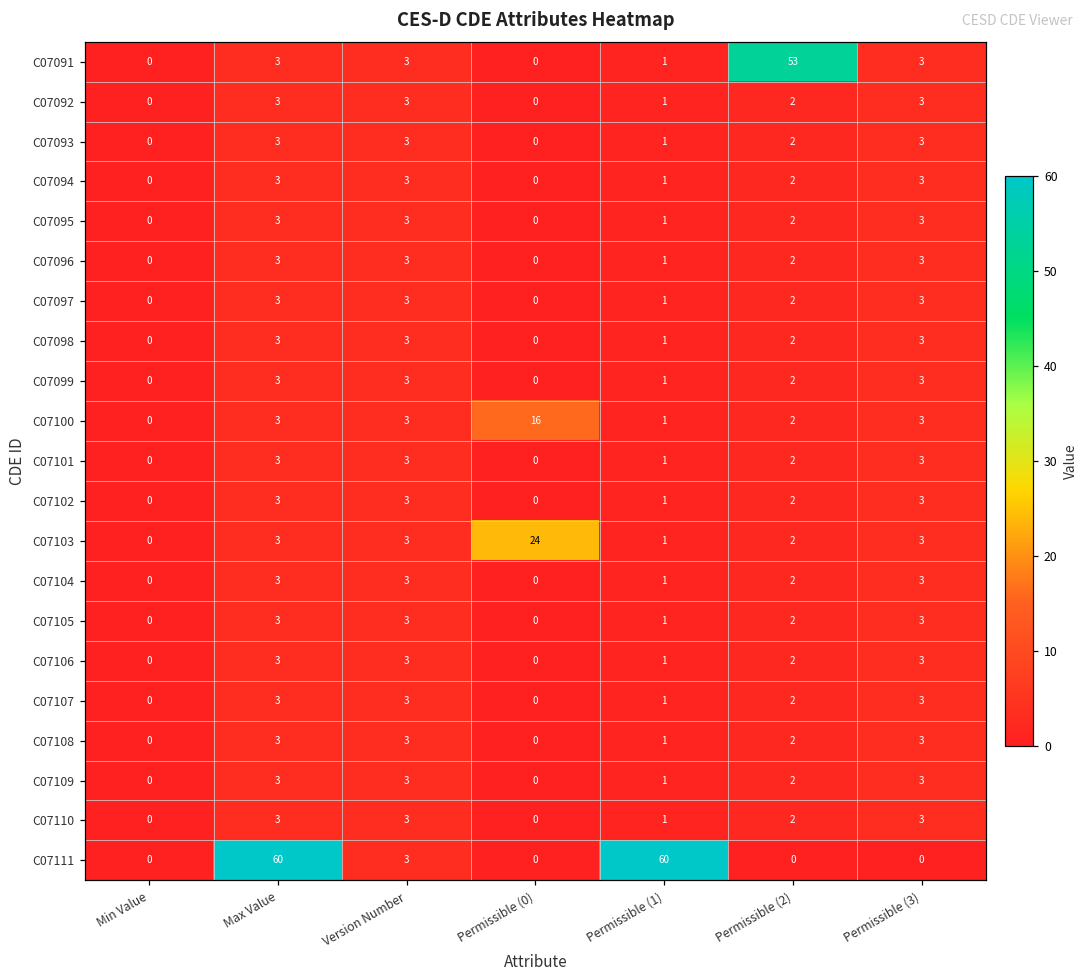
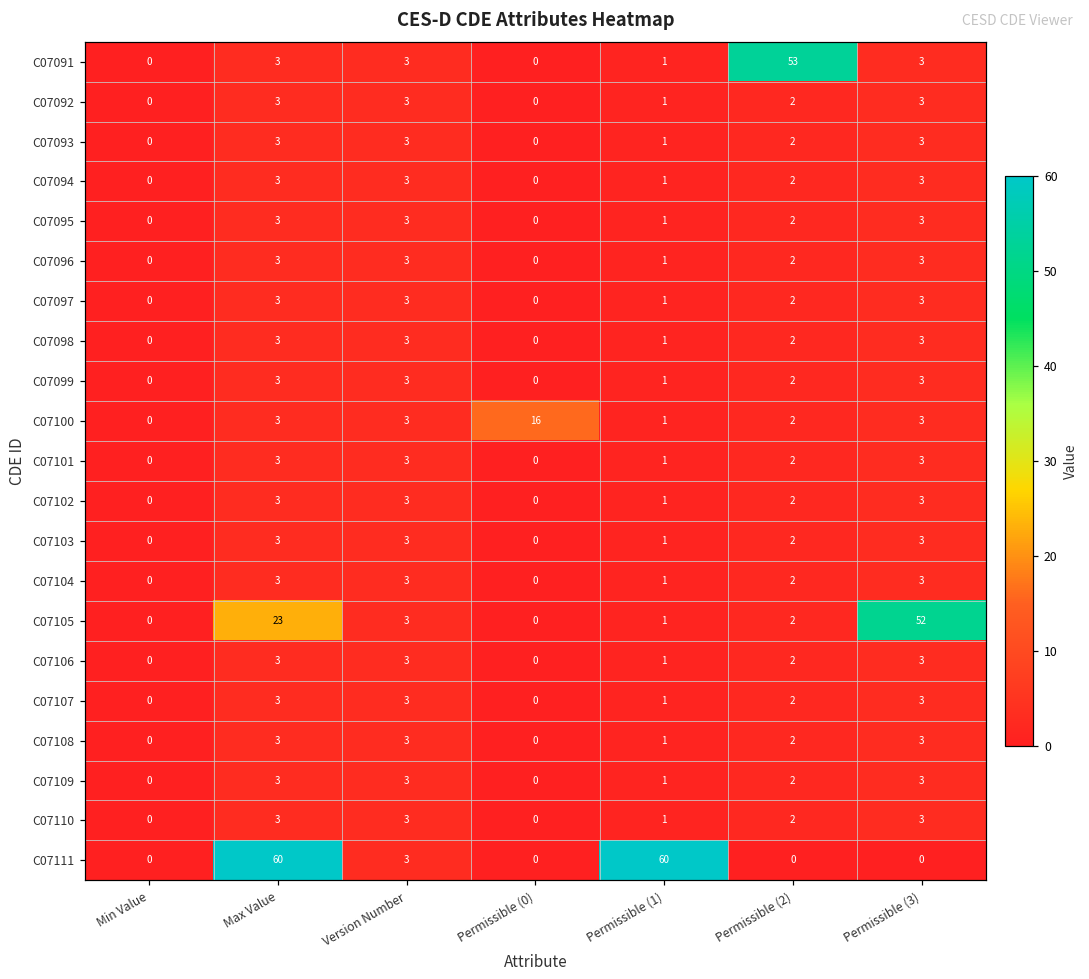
  {
    "C07091": {
      "Min Value": 0,
      "Max Value": 3,
      "Version Number": 3,
      "Permissible (0)": 0,
      "Permissible (1)": 1,
      "Permissible (2)": 53,
      "Permissible (3)": 3
    },
    "C07092": {
      "Min Value": 0,
      "Max Value": 3,
      "Version Number": 3,
      "Permissible (0)": 0,
      "Permissible (1)": 1,
      "Permissible (2)": 2,
      "Permissible (3)": 3
    },
    "C07093": {
      "Min Value": 0,
      "Max Value": 3,
      "Version Number": 3,
      "Permissible (0)": 0,
      "Permissible (1)": 1,
      "Permissible (2)": 2,
      "Permissible (3)": 3
    },
    "C07094": {
      "Min Value": 0,
      "Max Value": 3,
      "Version Number": 3,
      "Permissible (0)": 0,
      "Permissible (1)": 1,
      "Permissible (2)": 2,
      "Permissible (3)": 3
    },
    "C07095": {
      "Min Value": 0,
      "Max Value": 3,
      "Version Number": 3,
      "Permissible (0)": 0,
      "Permissible (1)": 1,
      "Permissible (2)": 2,
      "Permissible (3)": 3
    },
    "C07096": {
      "Min Value": 0,
      "Max Value": 3,
      "Version Number": 3,
      "Permissible (0)": 0,
      "Permissible (1)": 1,
      "Permissible (2)": 2,
      "Permissible (3)": 3
    },
    "C07097": {
      "Min Value": 0,
      "Max Value": 3,
      "Version Number": 3,
      "Permissible (0)": 0,
      "Permissible (1)": 1,
      "Permissible (2)": 2,
      "Permissible (3)": 3
    },
    "C07098": {
      "Min Value": 0,
      "Max Value": 3,
      "Version Number": 3,
      "Permissible (0)": 0,
      "Permissible (1)": 1,
      "Permissible (2)": 2,
      "Permissible (3)": 3
    },
    "C07099": {
      "Min Value": 0,
      "Max Value": 3,
      "Version Number": 3,
      "Permissible (0)": 0,
      "Permissible (1)": 1,
      "Permissible (2)": 2,
      "Permissible (3)": 3
    },
    "C07100": {
      "Min Value": 0,
      "Max Value": 3,
      "Version Number": 3,
      "Permissible (0)": 16,
      "Permissible (1)": 1,
      "Permissible (2)": 2,
      "Permissible (3)": 3
    },
    "C07101": {
      "Min Value": 0,
      "Max Value": 3,
      "Version Number": 3,
      "Permissible (0)": 0,
      "Permissible (1)": 1,
      "Permissible (2)": 2,
      "Permissible (3)": 3
    },
    "C07102": {
      "Min Value": 0,
      "Max Value": 3,
      "Version Number": 3,
      "Permissible (0)": 0,
      "Permissible (1)": 1,
      "Permissible (2)": 2,
      "Permissible (3)": 3
    },
    "C07103": {
      "Min Value": 0,
      "Max Value": 3,
      "Version Number": 3,
-     "Permissible (0)": 24,
+     "Permissible (0)": 0,
      "Permissible (1)": 1,
      "Permissible (2)": 2,
      "Permissible (3)": 3
    },
    "C07104": {
      "Min Value": 0,
      "Max Value": 3,
      "Version Number": 3,
      "Permissible (0)": 0,
      "Permissible (1)": 1,
      "Permissible (2)": 2,
      "Permissible (3)": 3
    },
    "C07105": {
      "Min Value": 0,
-     "Max Value": 3,
+     "Max Value": 23,
      "Version Number": 3,
      "Permissible (0)": 0,
      "Permissible (1)": 1,
      "Permissible (2)": 2,
-     "Permissible (3)": 3
+     "Permissible (3)": 52
    },
    "C07106": {
      "Min Value": 0,
      "Max Value": 3,
      "Version Number": 3,
      "Permissible (0)": 0,
      "Permissible (1)": 1,
      "Permissible (2)": 2,
      "Permissible (3)": 3
    },
    "C07107": {
      "Min Value": 0,
      "Max Value": 3,
      "Version Number": 3,
      "Permissible (0)": 0,
      "Permissible (1)": 1,
      "Permissible (2)": 2,
      "Permissible (3)": 3
    },
    "C07108": {
      "Min Value": 0,
      "Max Value": 3,
      "Version Number": 3,
      "Permissible (0)": 0,
      "Permissible (1)": 1,
      "Permissible (2)": 2,
      "Permissible (3)": 3
    },
    "C07109": {
      "Min Value": 0,
      "Max Value": 3,
      "Version Number": 3,
      "Permissible (0)": 0,
      "Permissible (1)": 1,
      "Permissible (2)": 2,
      "Permissible (3)": 3
    },
    "C07110": {
      "Min Value": 0,
      "Max Value": 3,
      "Version Number": 3,
      "Permissible (0)": 0,
      "Permissible (1)": 1,
      "Permissible (2)": 2,
      "Permissible (3)": 3
    },
    "C07111": {
      "Min Value": 0,
      "Max Value": 60,
      "Version Number": 3,
      "Permissible (0)": 0,
      "Permissible (1)": 60,
      "Permissible (2)": 0,
      "Permissible (3)": 0
    }
  }
